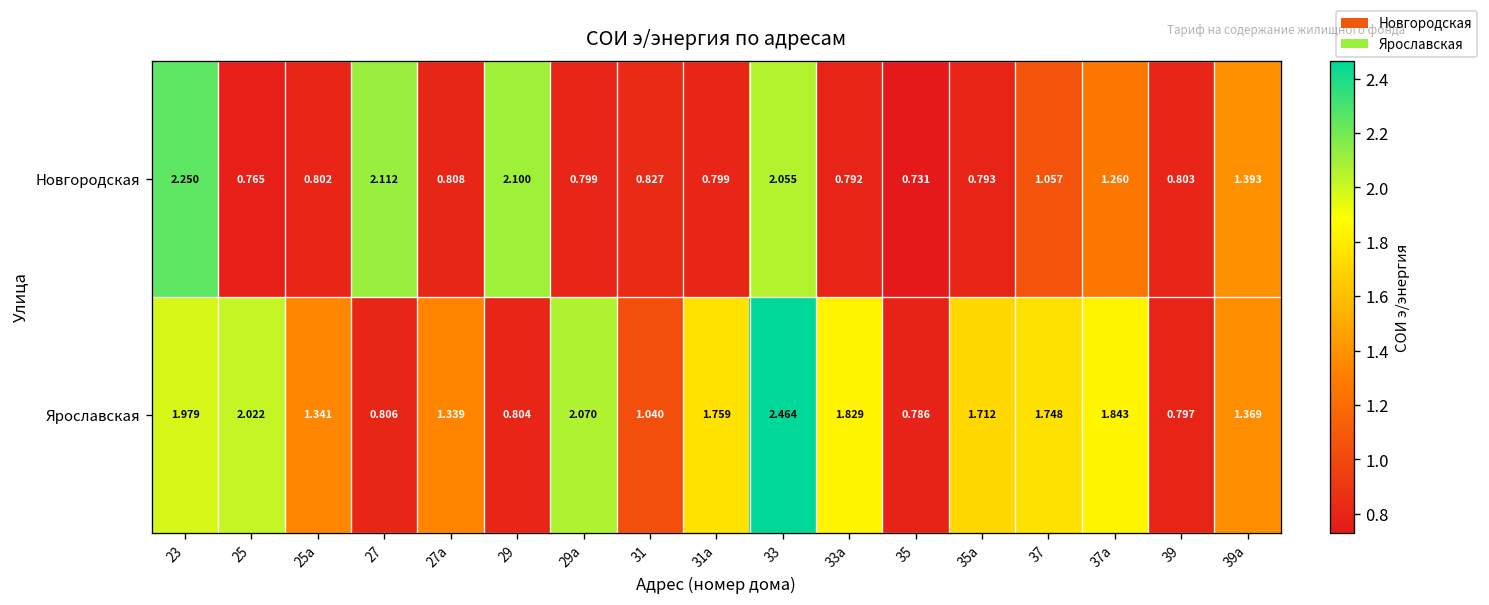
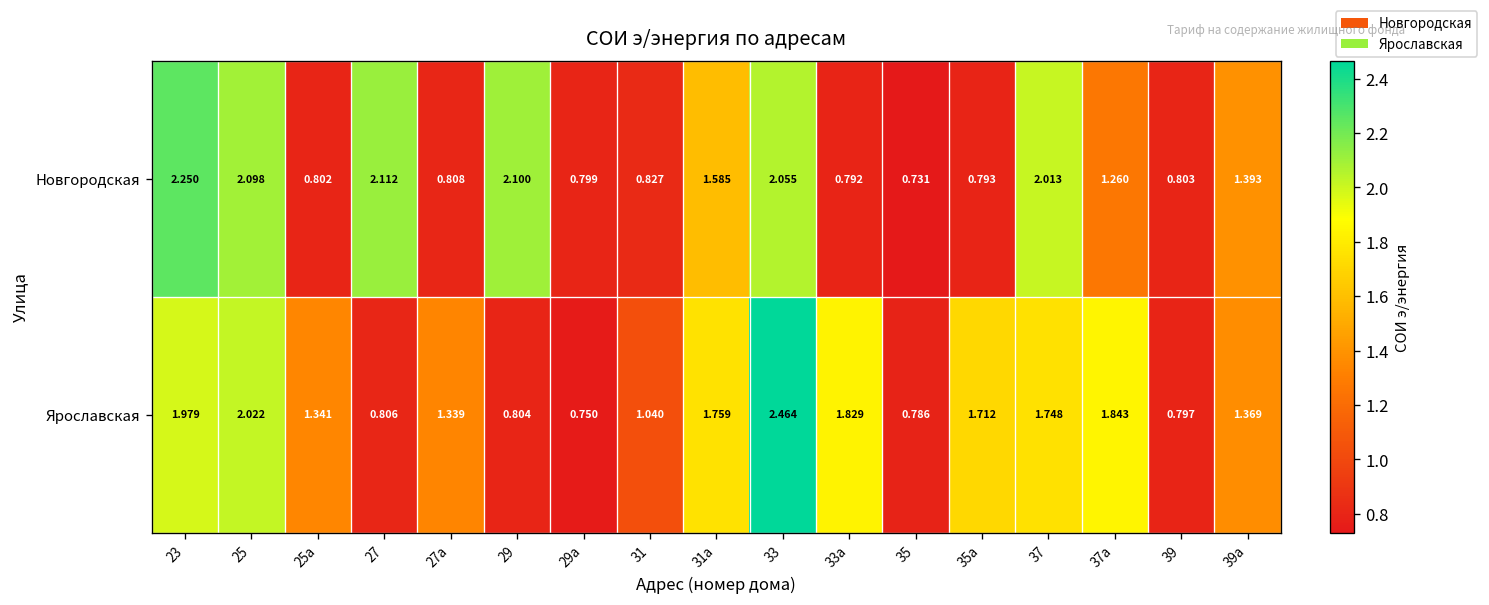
  {
    "Новгородская": {
      "23": 2.250,
-     "25": 0.765,
+     "25": 2.098,
      "25а": 0.802,
      "27": 2.112,
      "27а": 0.808,
      "29": 2.100,
      "29а": 0.799,
      "31": 0.827,
-     "31а": 0.799,
+     "31а": 1.585,
      "33": 2.055,
      "33а": 0.792,
      "35": 0.731,
      "35а": 0.793,
-     "37": 1.057,
+     "37": 2.013,
      "37а": 1.260,
      "39": 0.803,
      "39а": 1.393
    },
    "Ярославская": {
      "23": 1.979,
      "25": 2.022,
      "25а": 1.341,
      "27": 0.806,
      "27а": 1.339,
      "29": 0.804,
-     "29а": 2.070,
+     "29а": 0.750,
      "31": 1.040,
      "31а": 1.759,
      "33": 2.464,
      "33а": 1.829,
      "35": 0.786,
      "35а": 1.712,
      "37": 1.748,
      "37а": 1.843,
      "39": 0.797,
      "39а": 1.369
    }
  }
